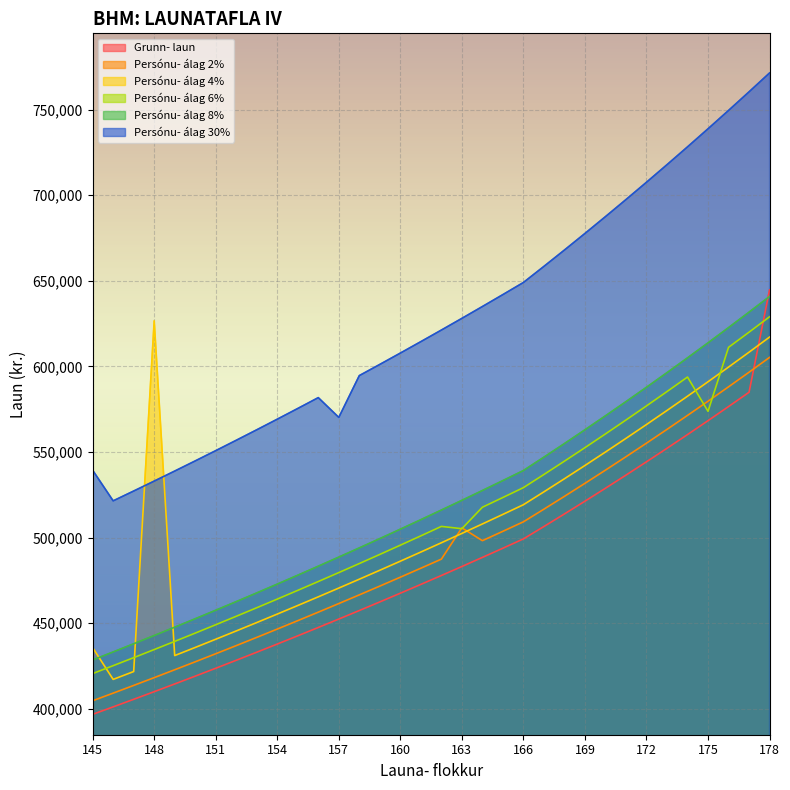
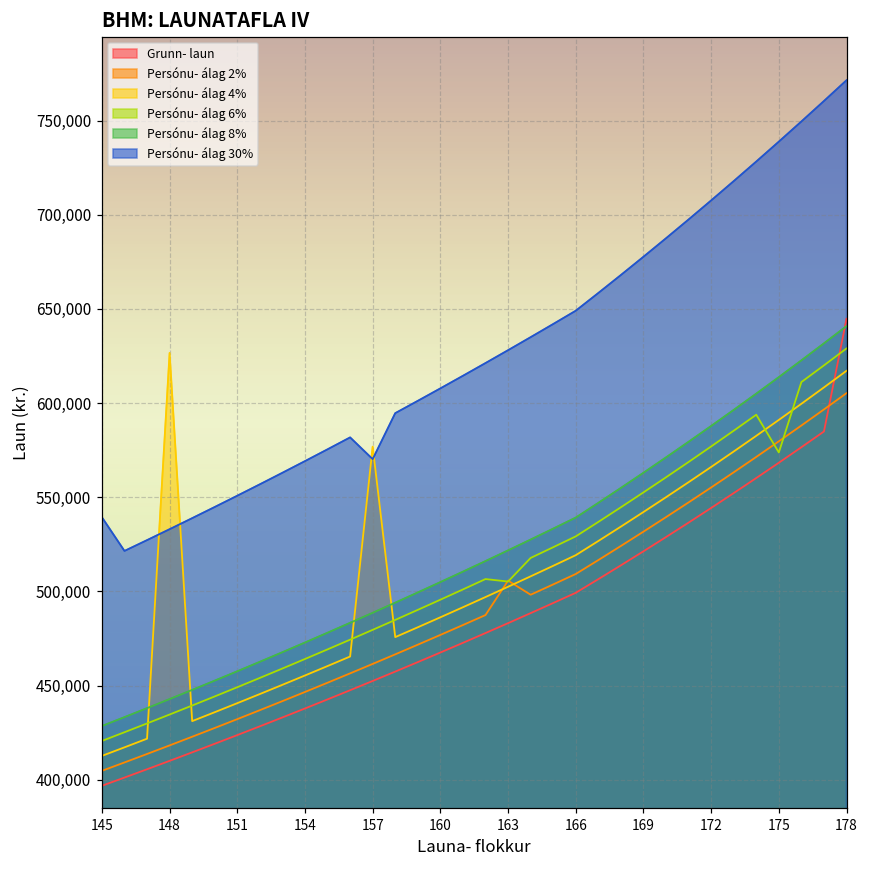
  {
    "Grunn- laun": {
      "145": "397,000",
      "148": "410,000",
      "151": "424,000",
      "154": "438,000",
      "157": "452,000",
      "160": "468,000",
      "163": "483,000",
      "166": "499,000",
      "169": "521,000",
      "172": "544,000",
      "175": "568,000",
      "178": "645,000"
    },
    "Persónu- álag 2%": {
      "145": "405,000",
      "148": "418,000",
      "151": "432,000",
      "154": "447,000",
      "157": "461,000",
      "160": "477,000",
      "166": "509,000",
      "169": "532,000",
      "172": "555,000",
      "175": "580,000",
      "178": "605,000"
    },
    "Persónu- álag 4%": {
-     "145": "436,000",
+     "145": "413,000",
      "148": "627,000",
      "151": "441,000",
      "154": "455,000",
-     "157": "471,000",
+     "157": "577,000",
      "160": "486,000",
      "163": "502,000",
      "166": "519,000",
      "169": "542,000",
      "172": "566,000",
      "175": "591,000",
      "178": "617,000"
    },
    "Persónu- álag 6%": {
      "145": "421,000",
      "148": "435,000",
      "151": "449,000",
      "154": "464,000",
      "157": "480,000",
      "160": "496,000",
      "166": "529,000",
      "169": "553,000",
      "172": "577,000",
      "175": "574,000",
      "178": "629,000"
    },
    "Persónu- álag 8%": {
      "145": "429,000",
      "148": "443,000",
      "151": "458,000",
      "154": "473,000",
      "157": "489,000",
      "160": "505,000",
      "163": "522,000",
      "166": "539,000",
      "169": "563,000",
      "172": "588,000",
      "175": "614,000",
      "178": "641,000"
    },
    "Persónu- álag 30%": {
      "145": "539,000",
      "148": "533,000",
      "151": "551,000",
      "154": "569,000",
      "157": "570,000",
      "160": "608,000",
      "163": "628,000",
      "166": "649,000",
      "169": "678,000",
      "172": "708,000",
      "175": "739,000",
      "178": "771,000"
    }
  }
